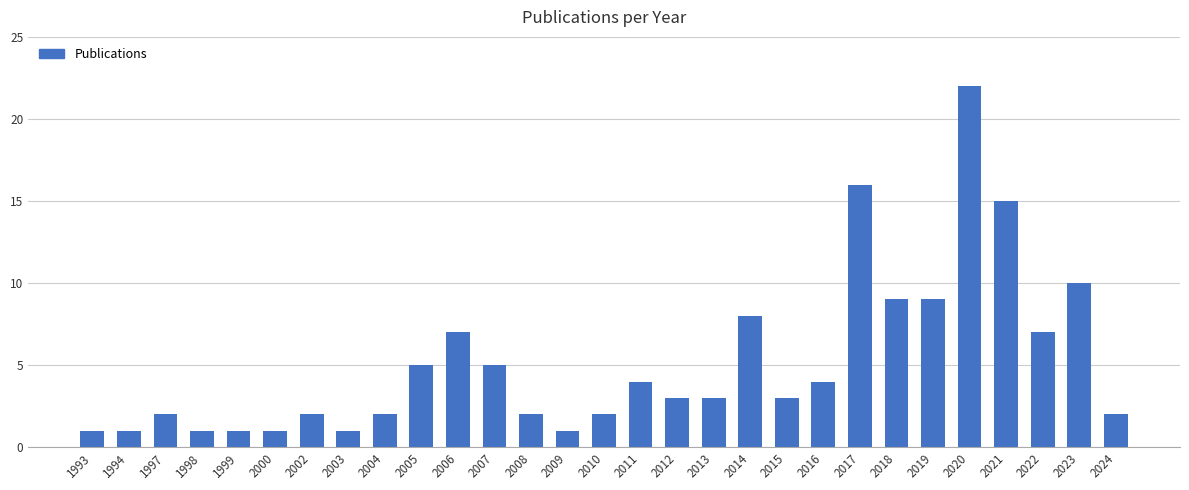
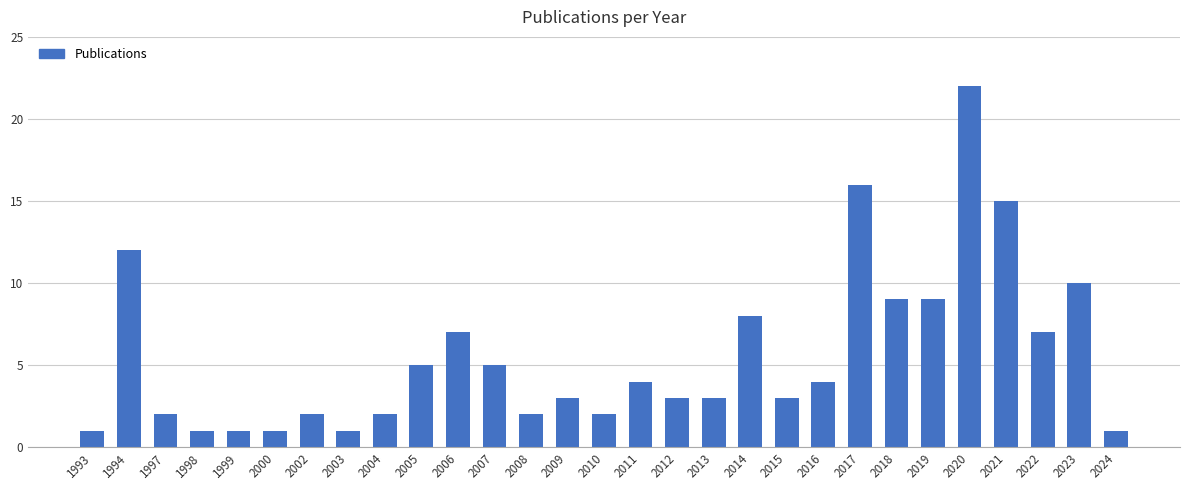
  {
    "1993": 1,
-   "1994": 1,
+   "1994": 12,
    "1997": 2,
    "1998": 1,
    "1999": 1,
    "2000": 1,
    "2002": 2,
    "2003": 1,
    "2004": 2,
    "2005": 5,
    "2006": 7,
    "2007": 5,
    "2008": 2,
-   "2009": 1,
+   "2009": 3,
    "2010": 2,
    "2011": 4,
    "2012": 3,
    "2013": 3,
    "2014": 8,
    "2015": 3,
    "2016": 4,
    "2017": 16,
    "2018": 9,
    "2019": 9,
    "2020": 22,
    "2021": 15,
    "2022": 7,
    "2023": 10,
-   "2024": 2
+   "2024": 1
  }
